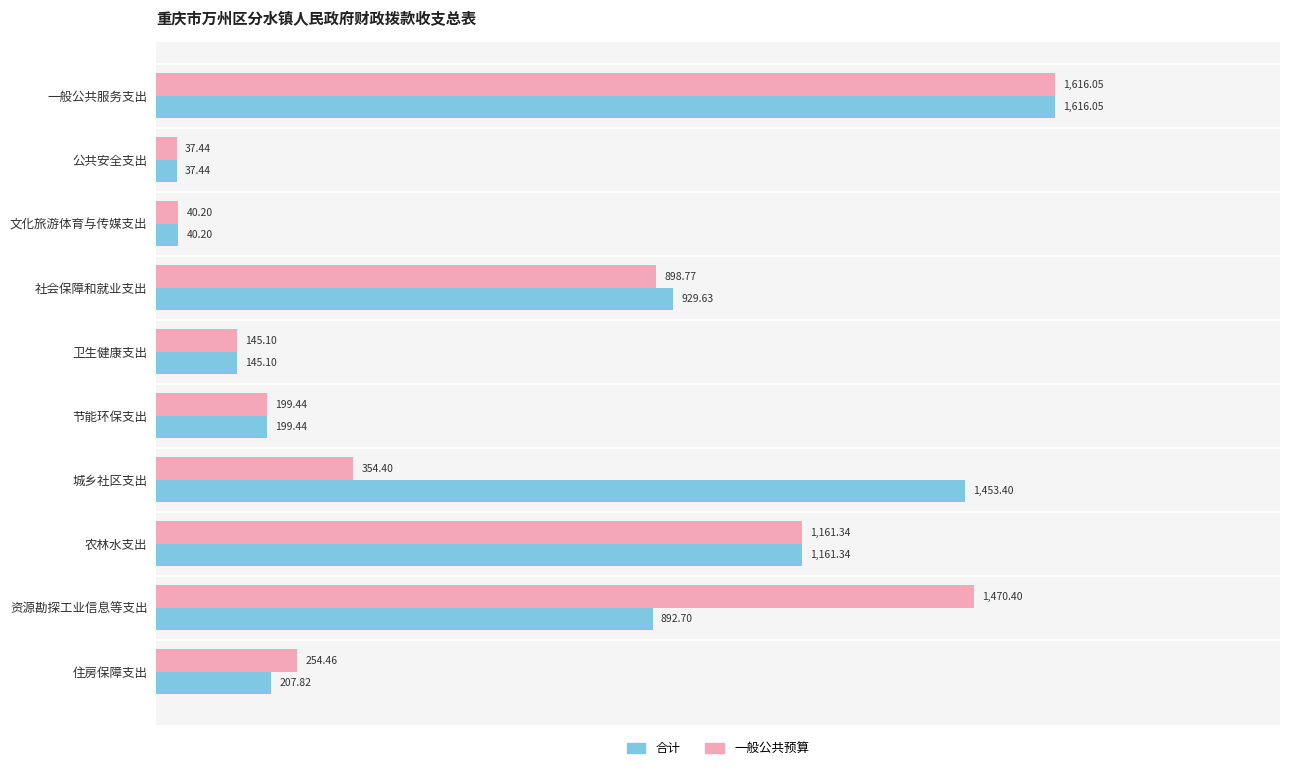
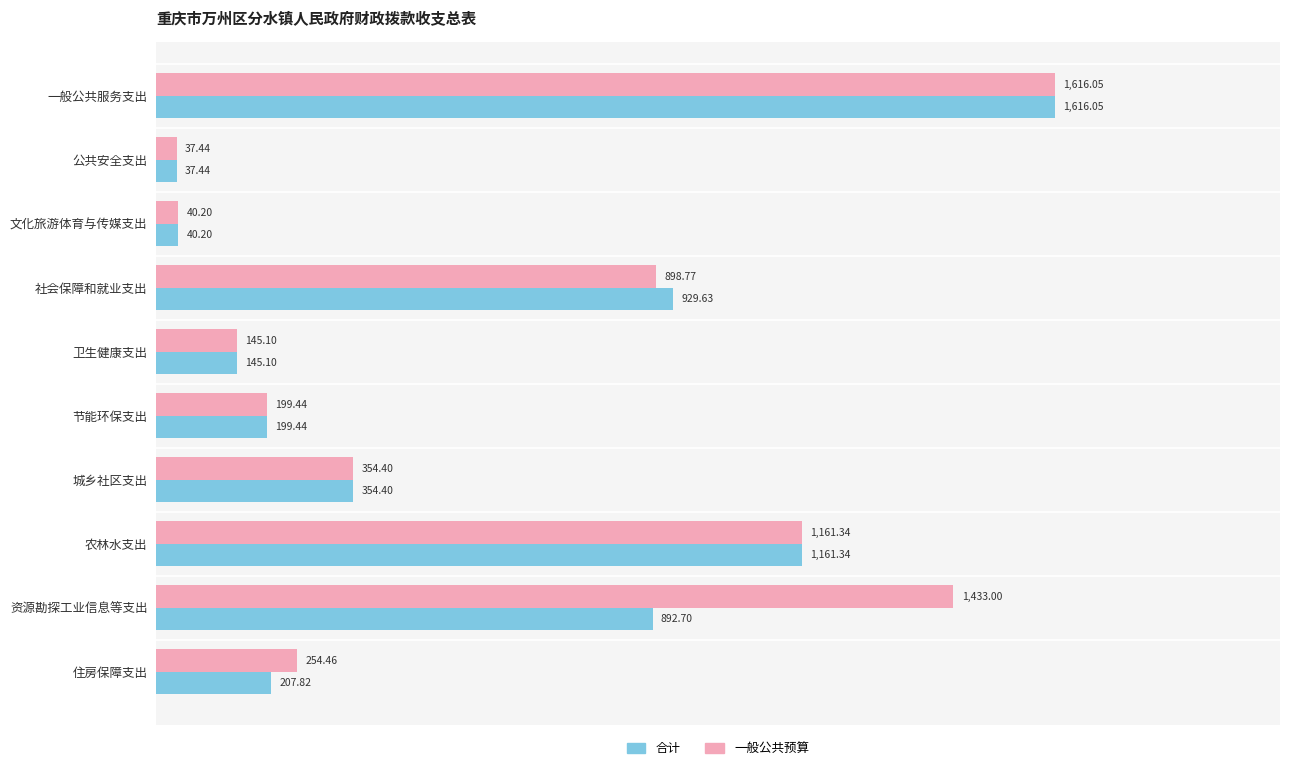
  {
    "合计": {
      "一般公共服务支出": "1,616.05",
      "公共安全支出": "37.44",
      "文化旅游体育与传媒支出": "40.20",
      "社会保障和就业支出": "929.63",
      "卫生健康支出": "145.10",
      "节能环保支出": "199.44",
-     "城乡社区支出": "1,453.40",
+     "城乡社区支出": "354.40",
      "农林水支出": "1,161.34",
      "资源勘探工业信息等支出": "892.70",
      "住房保障支出": "207.82"
    },
    "一般公共预算": {
      "一般公共服务支出": "1,616.05",
      "公共安全支出": "37.44",
      "文化旅游体育与传媒支出": "40.20",
      "社会保障和就业支出": "898.77",
      "卫生健康支出": "145.10",
      "节能环保支出": "199.44",
      "城乡社区支出": "354.40",
      "农林水支出": "1,161.34",
-     "资源勘探工业信息等支出": "1,470.40",
+     "资源勘探工业信息等支出": "1,433.00",
      "住房保障支出": "254.46"
    }
  }
